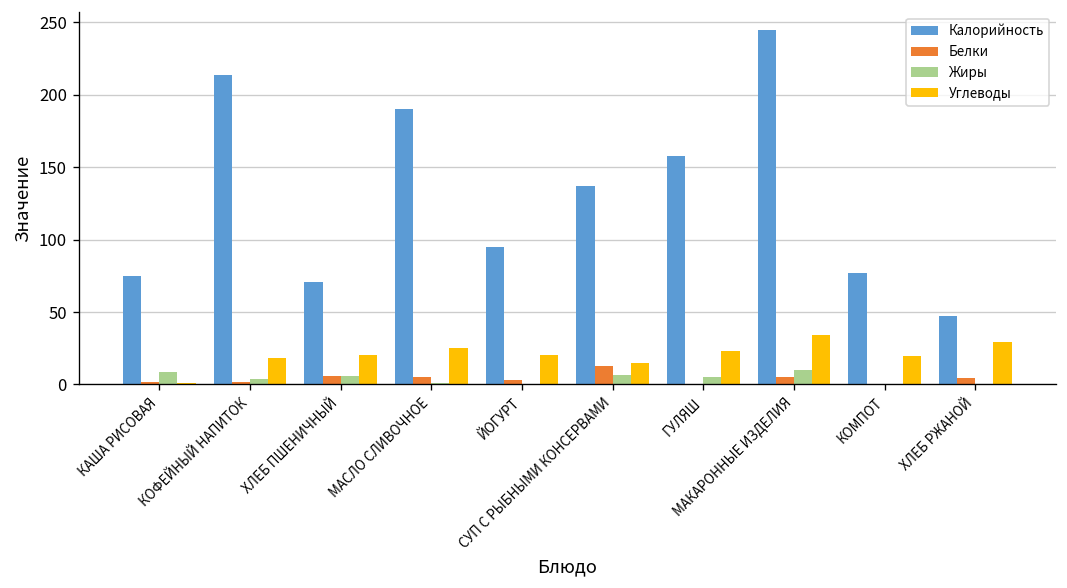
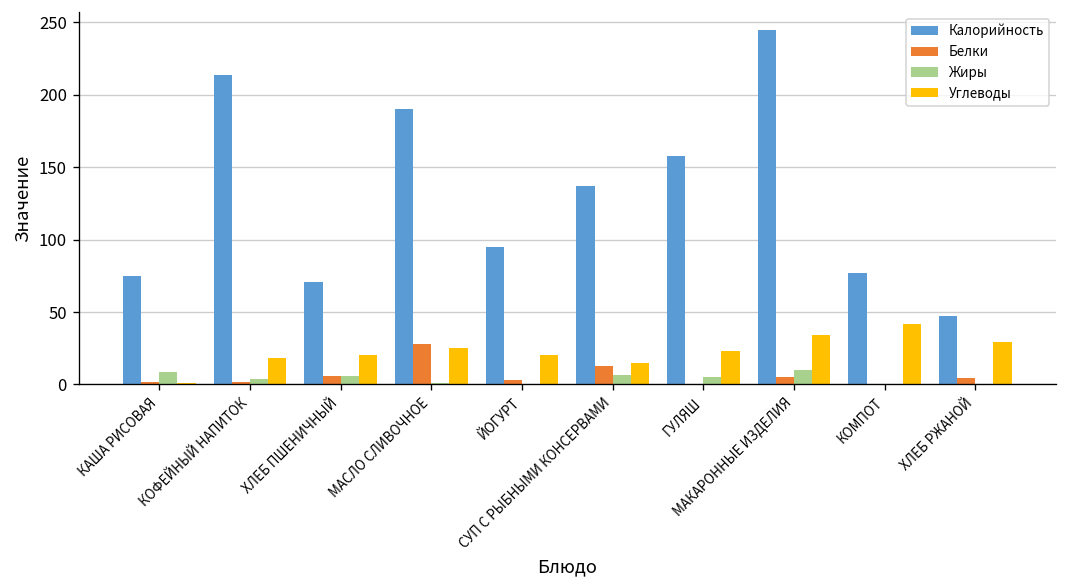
  {
    "Калорийность": {
      "КАША РИСОВАЯ": 75,
      "КОФЕЙНЫЙ НАПИТОК": 214,
      "ХЛЕБ ПШЕНИЧНЫЙ": 71,
      "МАСЛО СЛИВОЧНОЕ": 190,
      "ЙОГУРТ": 95,
      "СУП С РЫБНЫМИ КОНСЕРВАМИ": 137,
      "ГУЛЯШ": 158,
      "МАКАРОННЫЕ ИЗДЕЛИЯ": 245,
      "КОМПОТ": 77,
      "ХЛЕБ РЖАНОЙ": 47
    },
    "Белки": {
      "ХЛЕБ ПШЕНИЧНЫЙ": 6,
-     "МАСЛО СЛИВОЧНОЕ": 5,
+     "МАСЛО СЛИВОЧНОЕ": 28,
      "ЙОГУРТ": 3,
      "СУП С РЫБНЫМИ КОНСЕРВАМИ": 13,
      "МАКАРОННЫЕ ИЗДЕЛИЯ": 5,
      "КОМПОТ": 0,
      "ХЛЕБ РЖАНОЙ": 5
    },
    "Жиры": {
      "КАША РИСОВАЯ": 8,
      "КОФЕЙНЫЙ НАПИТОК": 4,
      "ХЛЕБ ПШЕНИЧНЫЙ": 6,
      "ЙОГУРТ": 0,
      "СУП С РЫБНЫМИ КОНСЕРВАМИ": 7,
      "ГУЛЯШ": 5,
      "МАКАРОННЫЕ ИЗДЕЛИЯ": 10,
      "КОМПОТ": 0
    },
    "Углеводы": {
      "КОФЕЙНЫЙ НАПИТОК": 18,
      "ХЛЕБ ПШЕНИЧНЫЙ": 20,
      "МАСЛО СЛИВОЧНОЕ": 25,
      "ЙОГУРТ": 20,
      "СУП С РЫБНЫМИ КОНСЕРВАМИ": 15,
      "ГУЛЯШ": 23,
      "МАКАРОННЫЕ ИЗДЕЛИЯ": 34,
-     "КОМПОТ": 19,
+     "КОМПОТ": 42,
      "ХЛЕБ РЖАНОЙ": 29
    }
  }
